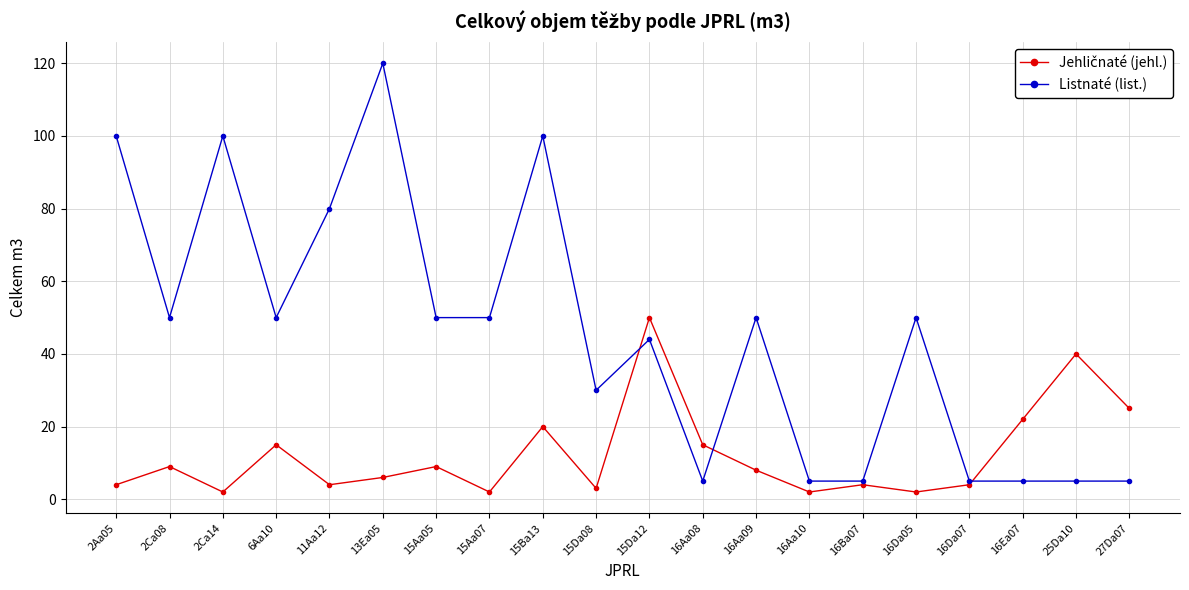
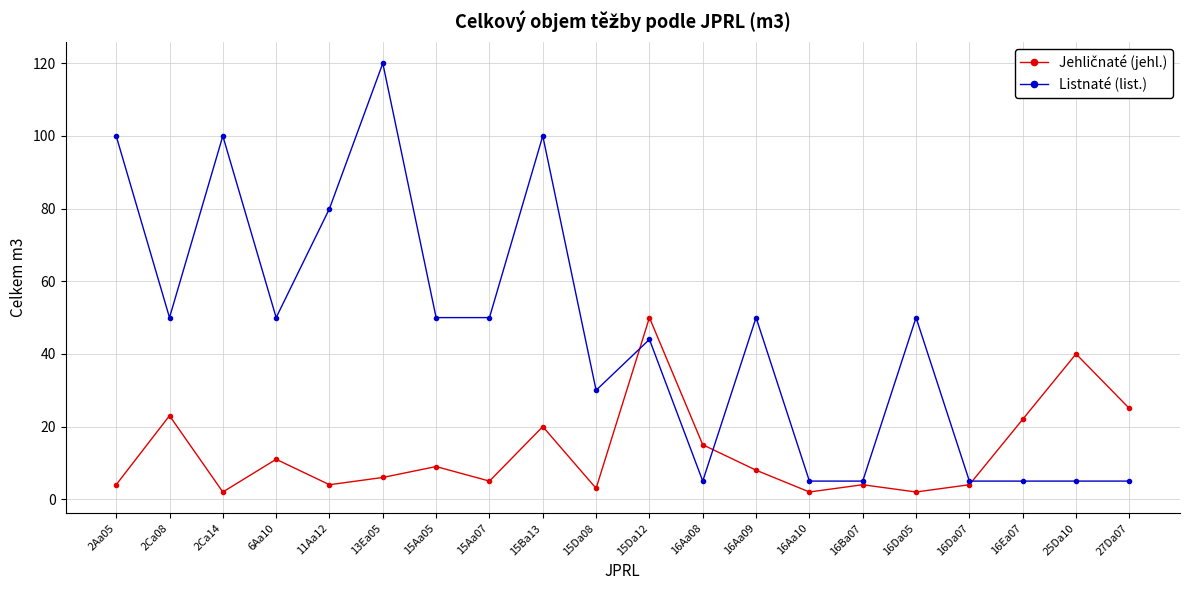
  {
    "Jehličnaté (jehl.)": {
      "2Aa05": 4,
-     "2Ca08": 9,
+     "2Ca08": 23,
      "2Ca14": 2,
-     "6Aa10": 15,
+     "6Aa10": 11,
      "11Aa12": 4,
      "13Ea05": 6,
      "15Aa05": 9,
-     "15Aa07": 2,
+     "15Aa07": 5,
      "15Ba13": 20,
      "15Da08": 3,
      "15Da12": 50,
      "16Aa08": 15,
      "16Aa09": 8,
      "16Aa10": 2,
      "16Ba07": 4,
      "16Da05": 2,
      "16Da07": 4,
      "16Ea07": 22,
      "25Da10": 40,
      "27Da07": 25
    },
    "Listnaté (list.)": {
      "2Aa05": 100,
      "2Ca08": 50,
      "2Ca14": 100,
      "6Aa10": 50,
      "11Aa12": 80,
      "13Ea05": 120,
      "15Aa05": 50,
      "15Aa07": 50,
      "15Ba13": 100,
      "15Da08": 30,
      "15Da12": 44,
      "16Aa08": 5,
      "16Aa09": 50,
      "16Aa10": 5,
      "16Ba07": 5,
      "16Da05": 50,
      "16Da07": 5,
      "16Ea07": 5,
      "25Da10": 5,
      "27Da07": 5
    }
  }
